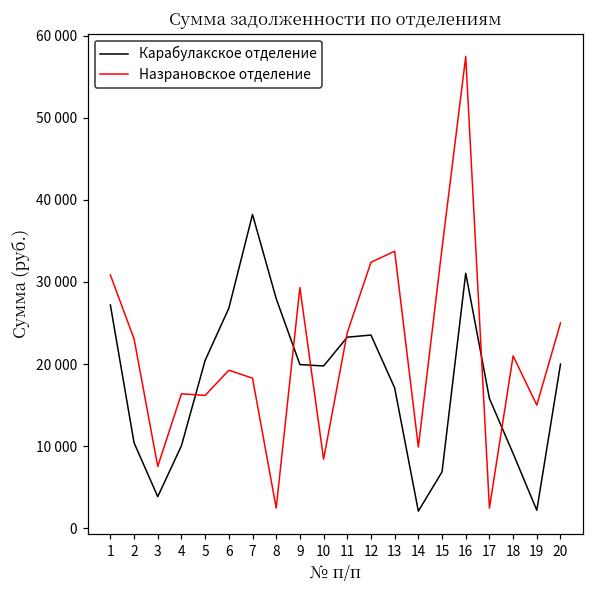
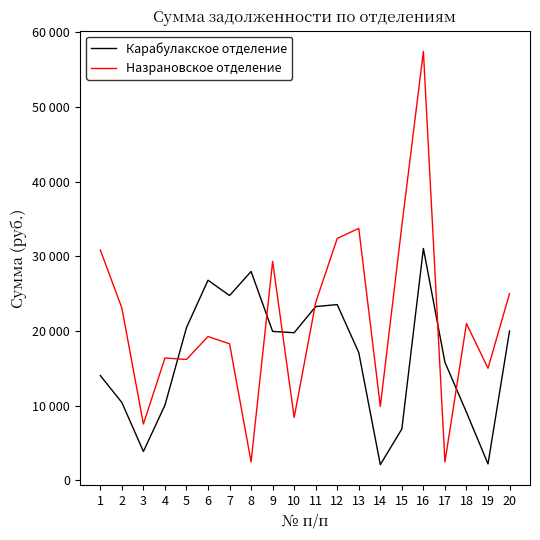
  {
    "Карабулакское отделение": {
-     "1": 27000,
+     "1": 14000,
      "2": 10000,
      "3": 4000,
      "4": 10000,
      "5": 20000,
      "6": 27000,
-     "7": 38000,
+     "7": 25000,
      "8": 28000,
      "9": 20000,
      "10": 20000,
      "11": 23000,
      "12": 24000,
      "13": 17000,
      "14": 2000,
      "15": 7000,
      "16": 31000,
      "17": 16000,
      "18": 9000,
      "19": 2000,
      "20": 20000
    },
    "Назрановское отделение": {
      "1": 31000,
      "2": 23000,
      "3": 8000,
      "4": 16000,
      "5": 16000,
      "6": 19000,
      "7": 18000,
      "8": 2000,
      "9": 29000,
      "10": 8000,
      "11": 24000,
      "12": 32000,
      "13": 34000,
      "14": 10000,
      "15": 34000,
      "16": 57000,
      "17": 2000,
      "18": 21000,
      "19": 15000,
      "20": 25000
    }
  }
